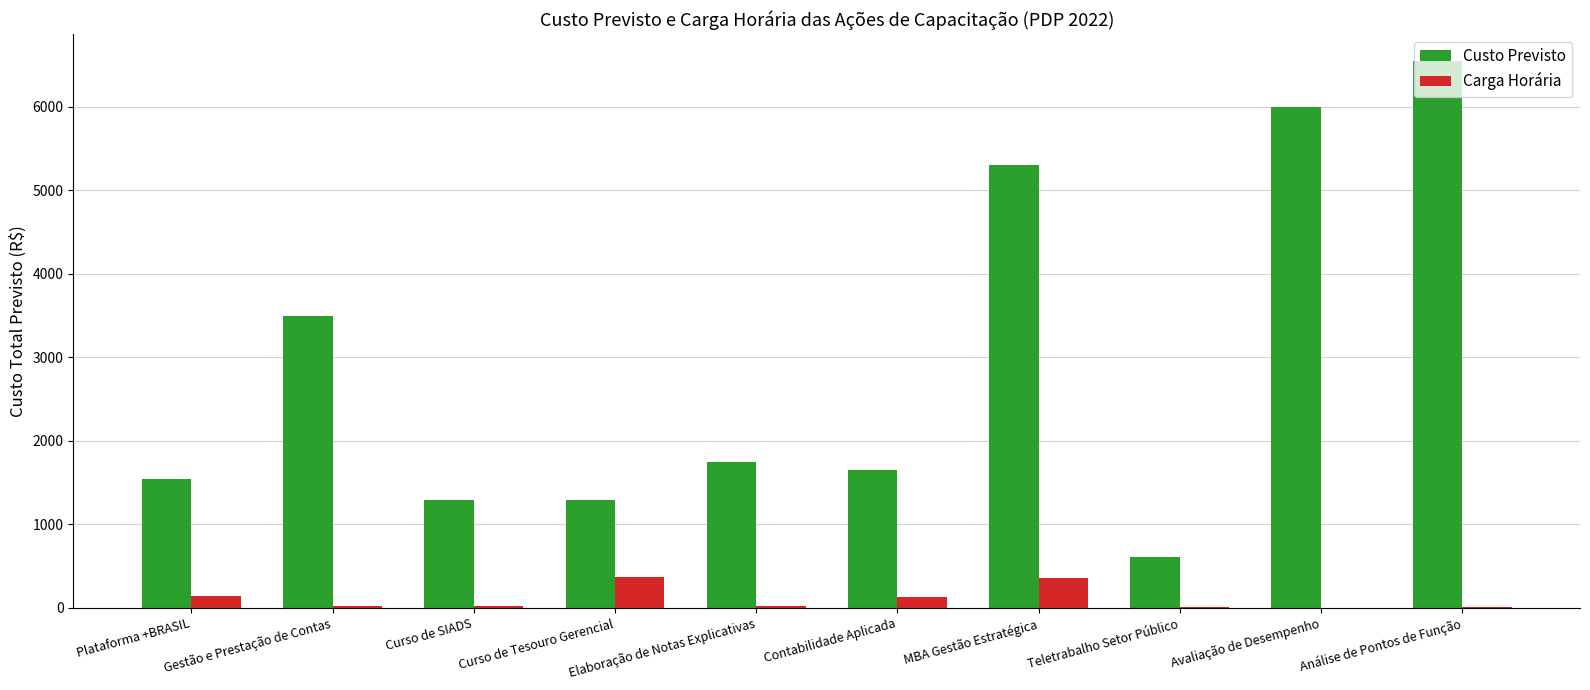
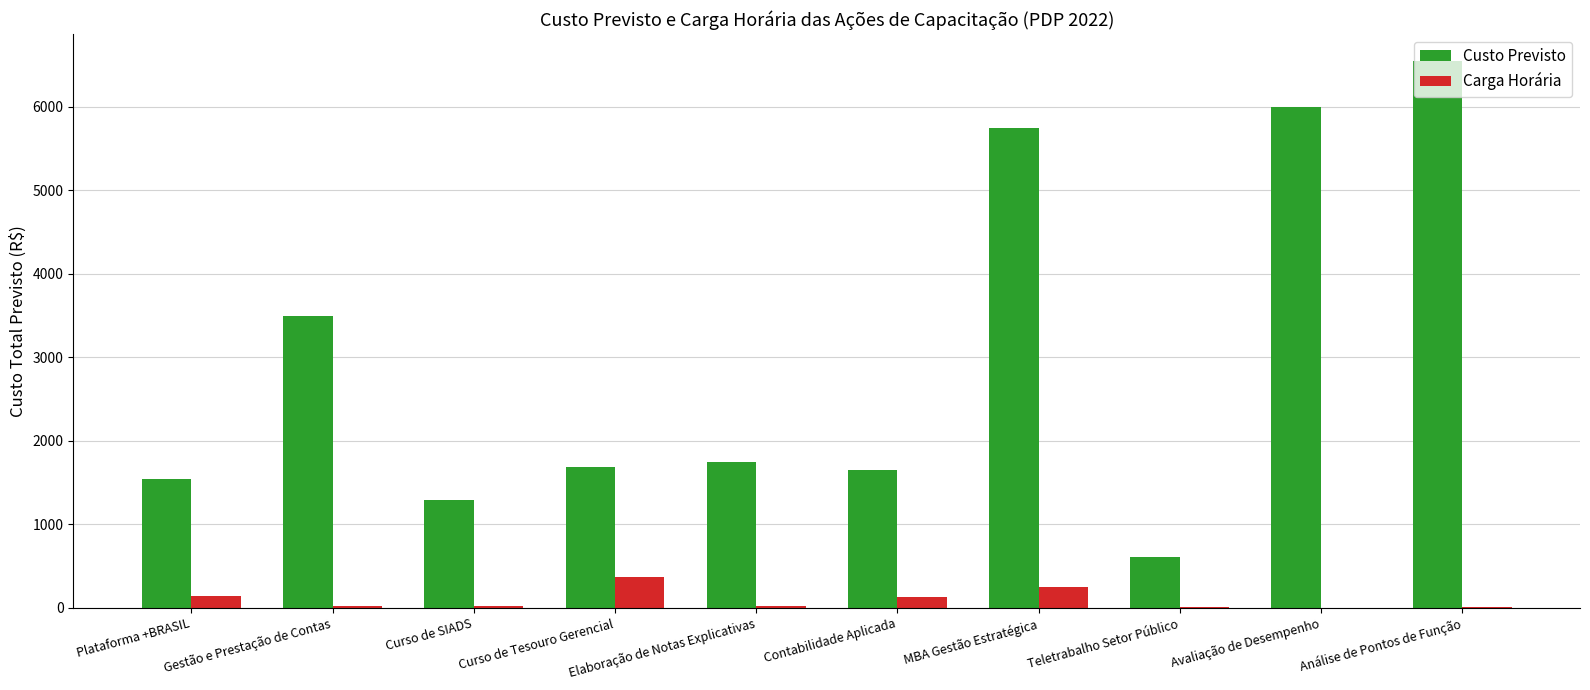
  {
    "Custo Previsto": {
      "Plataforma +BRASIL": 1600,
      "Gestão e Prestação de Contas": 3500,
      "Curso de SIADS": 1300,
-     "Curso de Tesouro Gerencial": 1300,
+     "Curso de Tesouro Gerencial": 1700,
      "Elaboração de Notas Explicativas": 1800,
      "Contabilidade Aplicada": 1600,
-     "MBA Gestão Estratégica": 5300,
+     "MBA Gestão Estratégica": 5700,
      "Teletrabalho Setor Público": 600,
      "Avaliação de Desempenho": 6000
    },
    "Carga Horária": {
      "Plataforma +BRASIL": 100,
      "Curso de Tesouro Gerencial": 400,
      "Contabilidade Aplicada": 100,
-     "MBA Gestão Estratégica": 400,
+     "MBA Gestão Estratégica": 200,
      "Avaliação de Desempenho": 0
    }
  }
